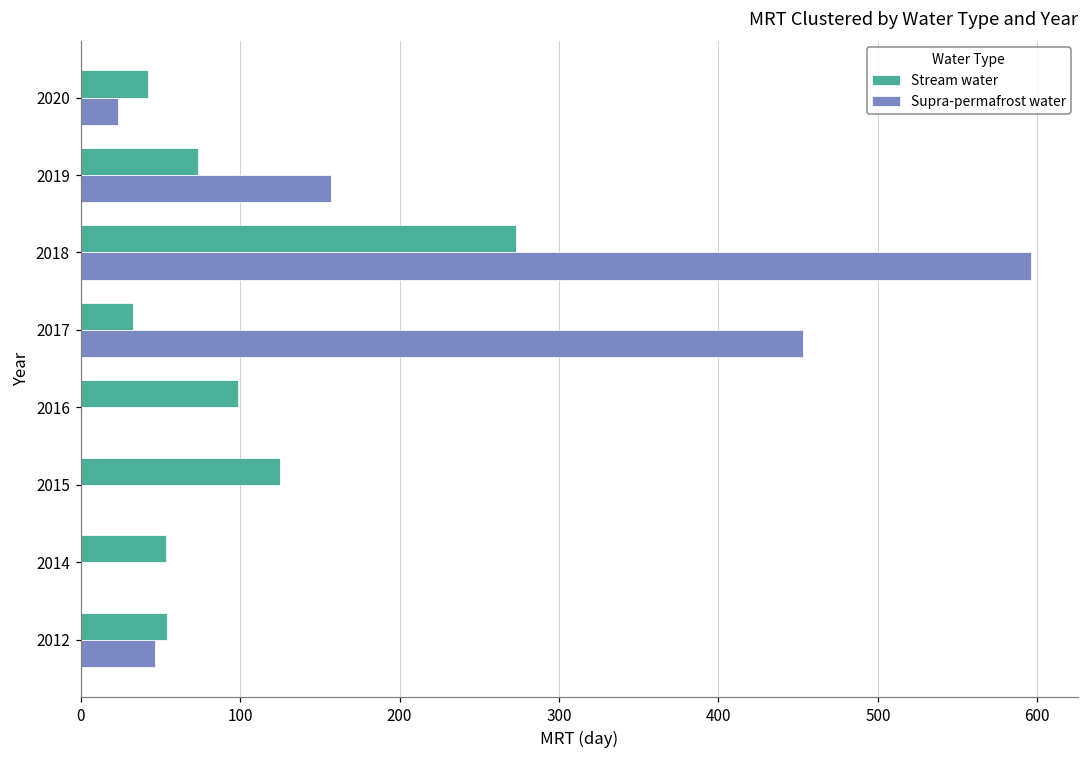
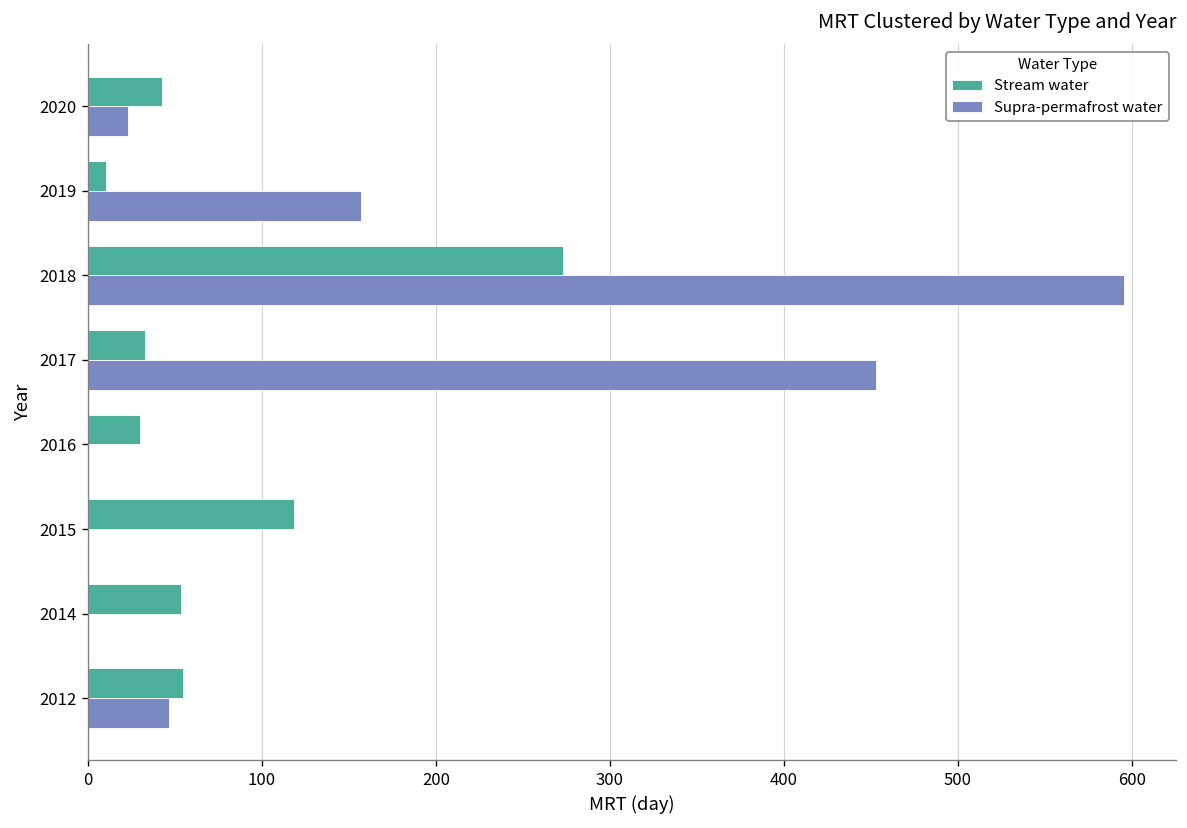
  {
    "Stream water": {
      "2020": 42,
-     "2019": 73,
+     "2019": 11,
      "2018": 273,
      "2017": 33,
-     "2016": 99,
-     "2015": 125,
+     "2016": 30,
+     "2015": 119,
      "2014": 54,
      "2012": 54
    }
  }
